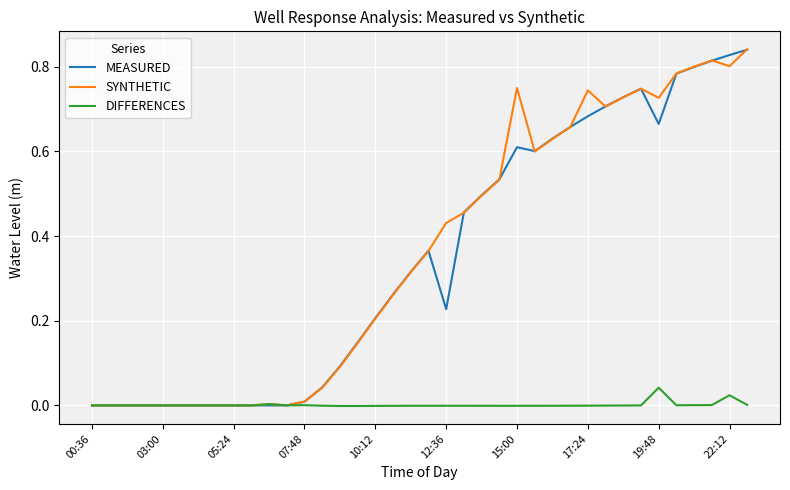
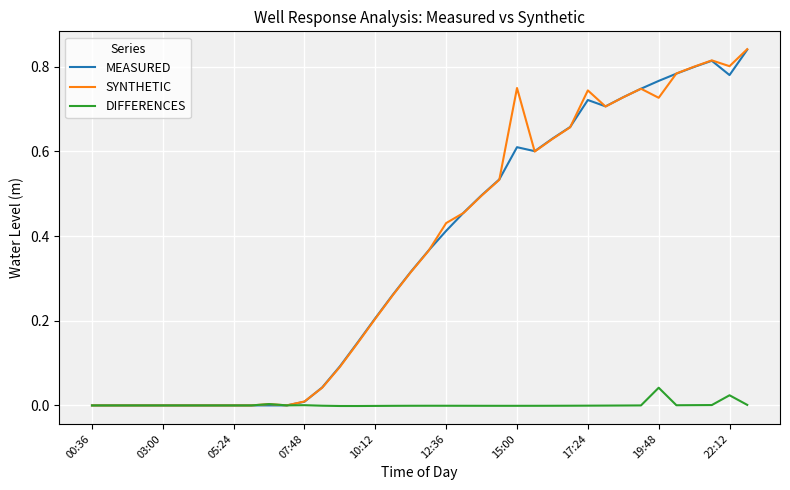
  {
    "MEASURED": {
-     "12:36": 0.23,
+     "12:36": 0.41,
      "15:00": 0.61,
-     "17:24": 0.68,
-     "19:48": 0.66,
-     "22:12": 0.83
+     "17:24": 0.72,
+     "19:48": 0.77,
+     "22:12": 0.78
    },
    "SYNTHETIC": {
      "12:36": 0.43,
      "15:00": 0.75,
      "17:24": 0.74,
      "19:48": 0.73,
      "22:12": 0.80
    },
    "DIFFERENCES": {
      "07:48": 0.00,
      "10:12": 0.00,
      "12:36": 0.00,
      "15:00": 0.00,
      "17:24": 0.00,
      "19:48": 0.04,
      "22:12": 0.02
    }
  }
